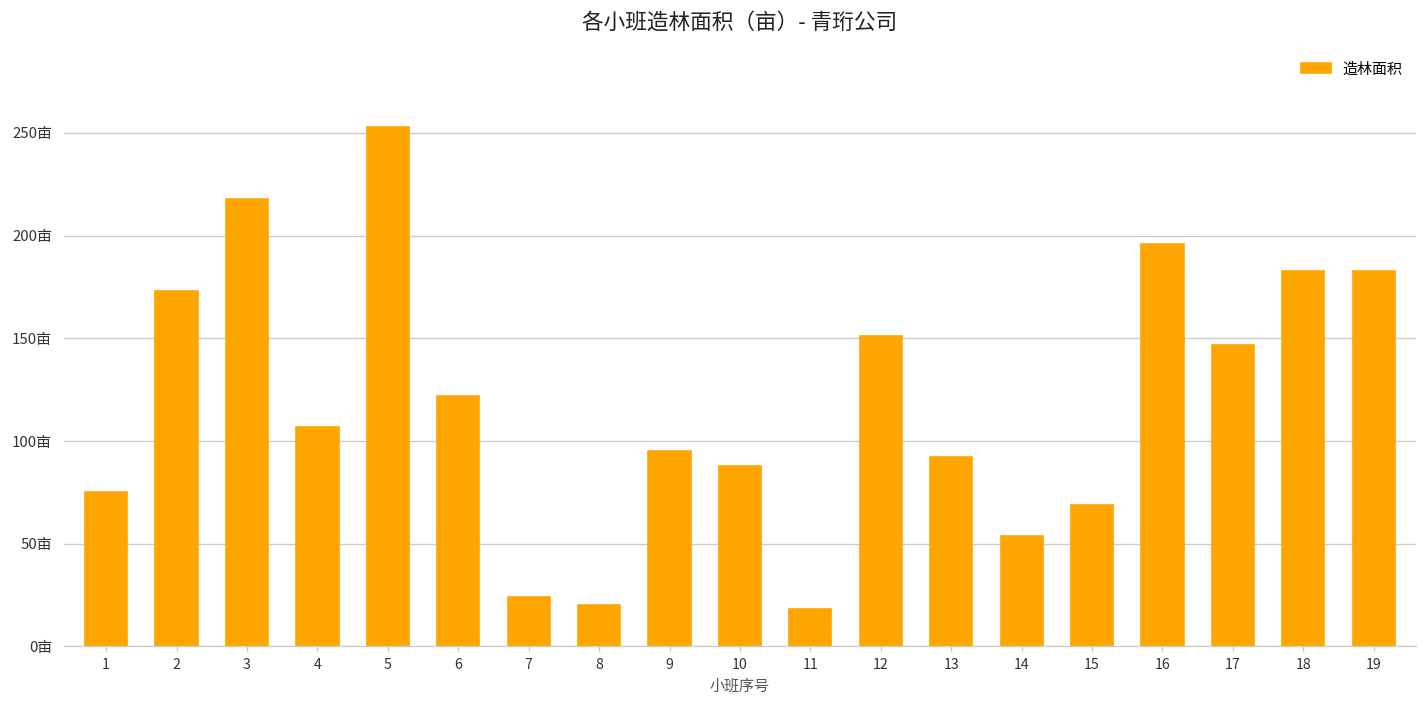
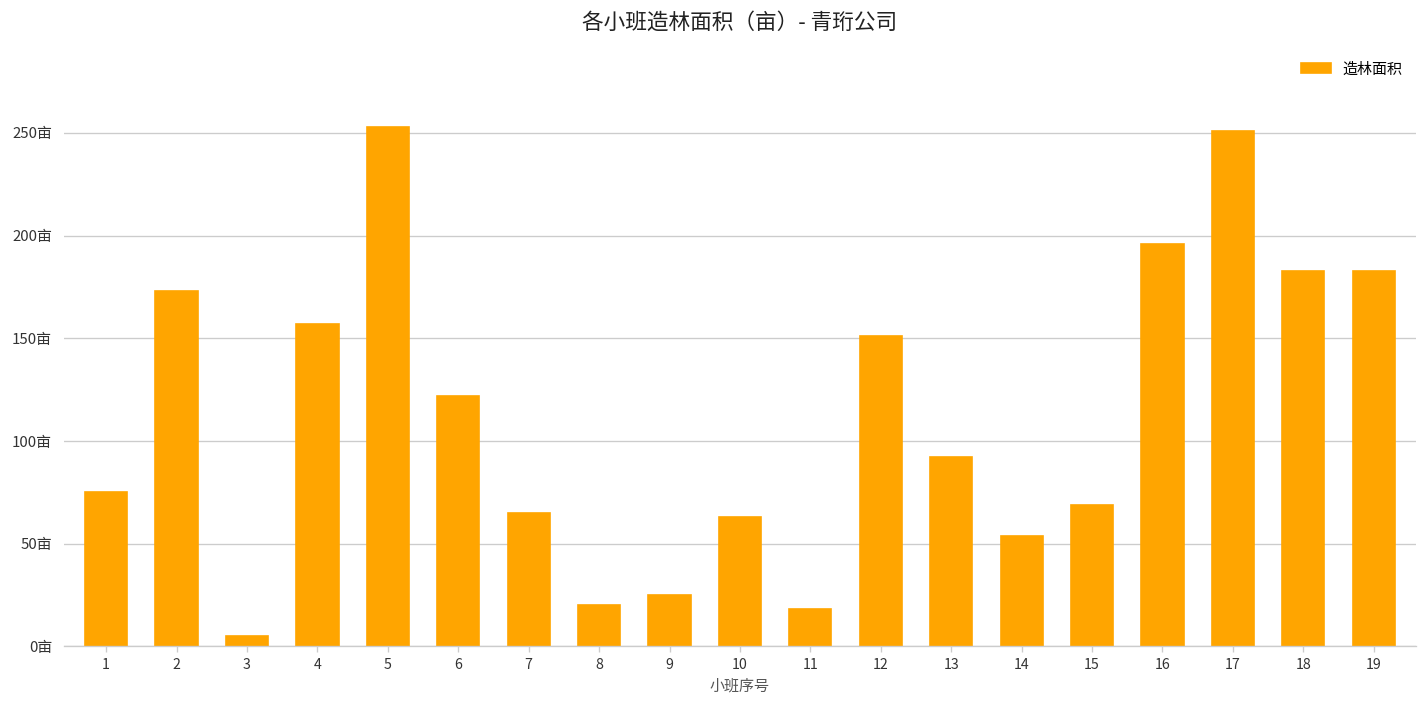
  {
    "1": "75亩",
    "2": "173亩",
-   "3": "218亩",
-   "4": "107亩",
+   "3": "5亩",
+   "4": "157亩",
    "5": "253亩",
    "6": "122亩",
-   "7": "24亩",
+   "7": "65亩",
    "8": "20亩",
-   "9": "95亩",
-   "10": "88亩",
+   "9": "25亩",
+   "10": "63亩",
    "11": "18亩",
    "12": "151亩",
    "13": "92亩",
    "14": "54亩",
    "15": "69亩",
    "16": "196亩",
-   "17": "147亩",
+   "17": "251亩",
    "18": "183亩",
    "19": "183亩"
  }
